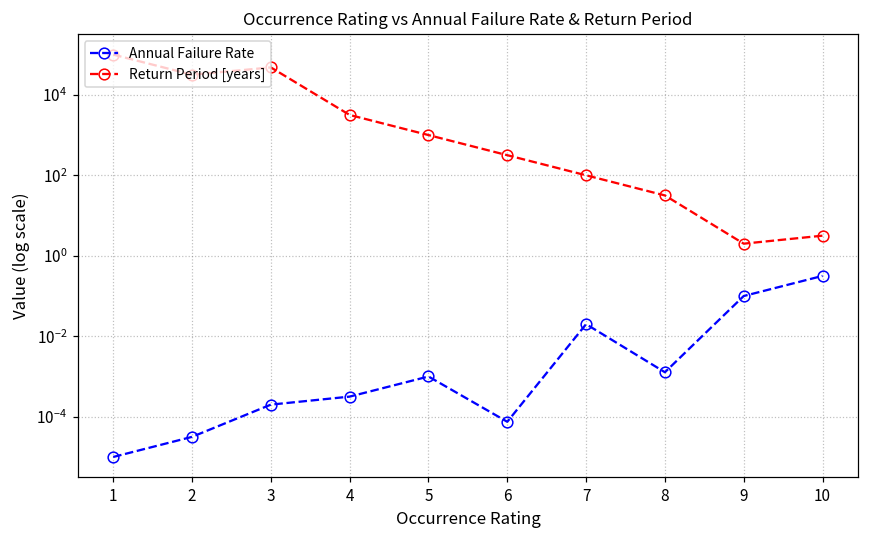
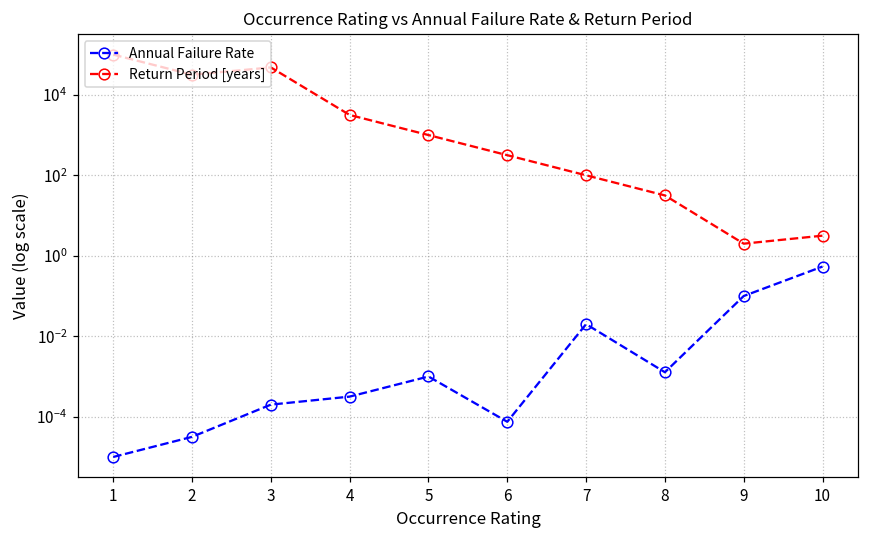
  {
    "Annual Failure Rate": {
      "1": 0.000010,
      "2": 0.00003,
      "3": 0.0002,
      "4": 0.0003,
      "5": 0.0010,
      "6": 0.00007,
      "7": 0.02,
      "8": 0.0013,
      "9": 0.1,
-     "10": 0.3
+     "10": 0.5
    },
    "Return Period [years]": {
      "3": 50000,
      "4": 3000,
      "5": 1000,
      "6": 300,
      "7": 100,
      "8": 30,
      "9": 2,
      "10": 3
    }
  }
